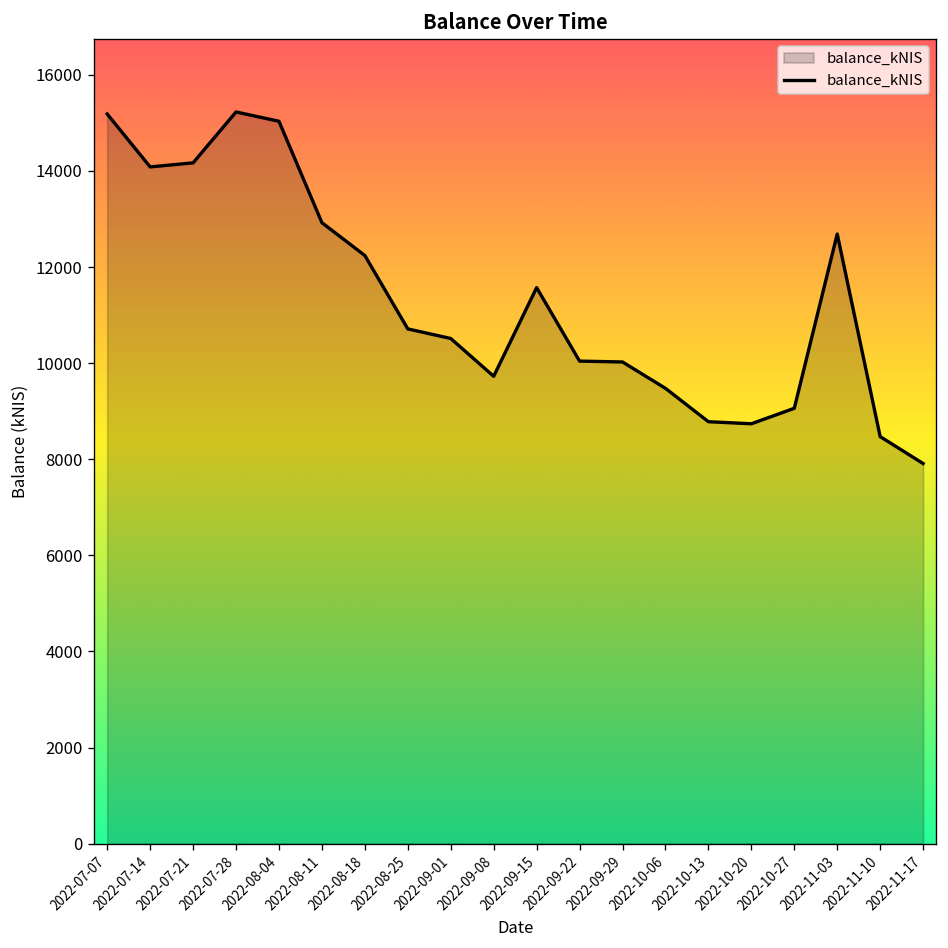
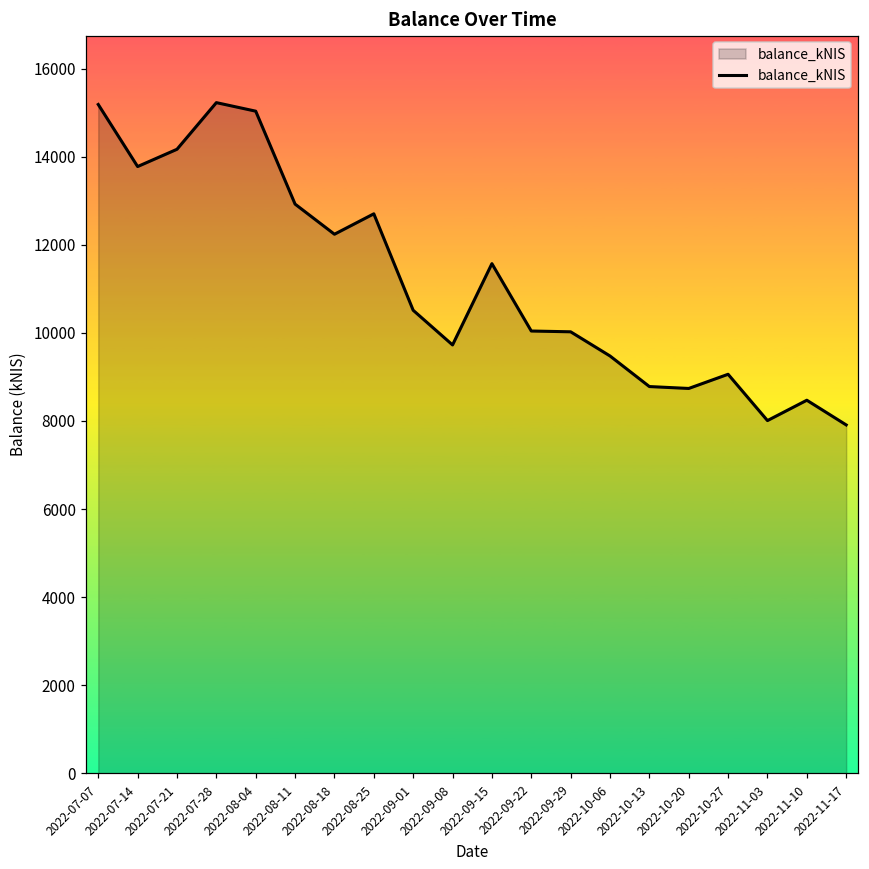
  {
    "2022-07-07": 15200,
-   "2022-07-14": 14100,
+   "2022-07-14": 13800,
    "2022-07-21": 14200,
    "2022-07-28": 15200,
    "2022-08-04": 15000,
    "2022-08-11": 12900,
    "2022-08-18": 12200,
-   "2022-08-25": 10700,
+   "2022-08-25": 12700,
    "2022-09-01": 10500,
    "2022-09-08": 9700,
    "2022-09-15": 11600,
    "2022-09-22": 10000,
    "2022-09-29": 10000,
    "2022-10-06": 9500,
    "2022-10-13": 8800,
    "2022-10-20": 8700,
    "2022-10-27": 9100,
-   "2022-11-03": 12700,
+   "2022-11-03": 8000,
    "2022-11-10": 8500,
    "2022-11-17": 7900
  }
